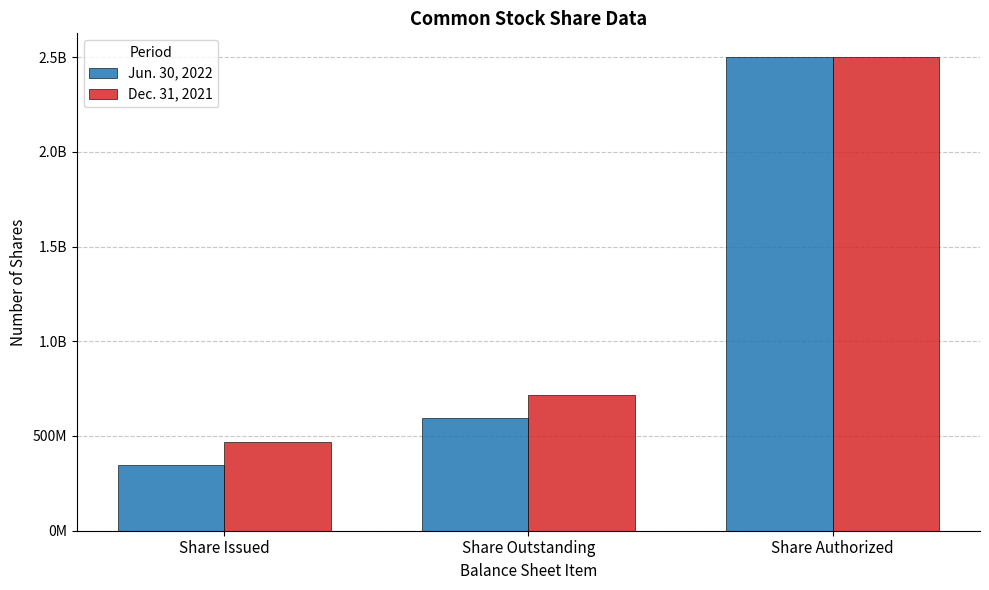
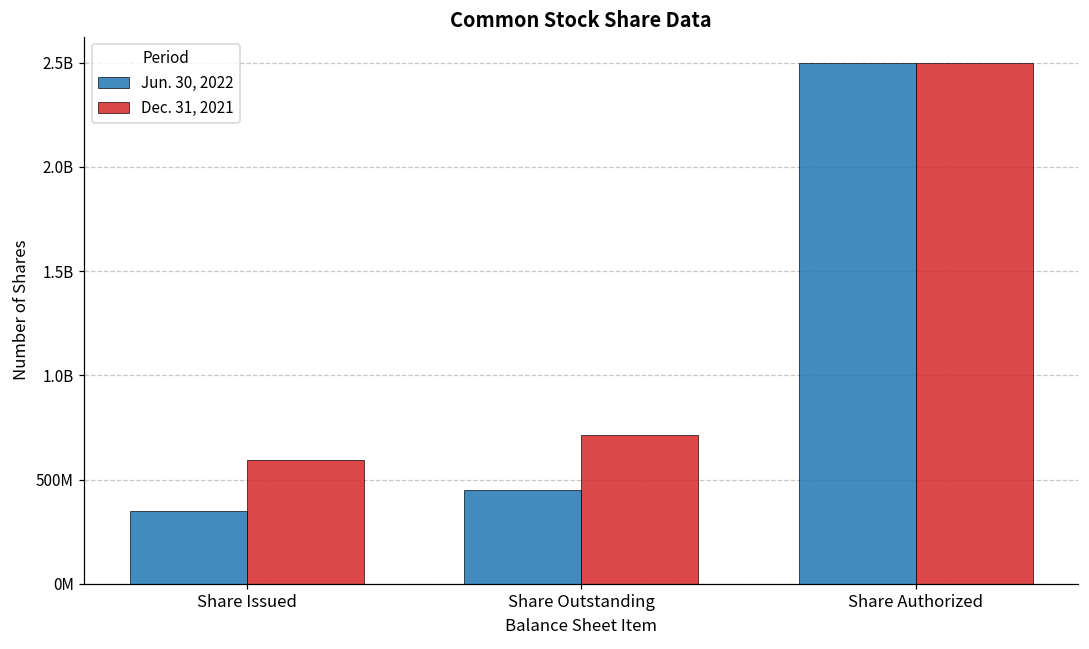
  {
    "Jun. 30, 2022": {
      "Share Issued": 350000000,
-     "Share Outstanding": 600000000,
+     "Share Outstanding": 450000000,
      "Share Authorized": 2500000000
    },
    "Dec. 31, 2021": {
-     "Share Issued": 470000000,
+     "Share Issued": 590000000,
      "Share Outstanding": 710000000,
      "Share Authorized": 2500000000
    }
  }
